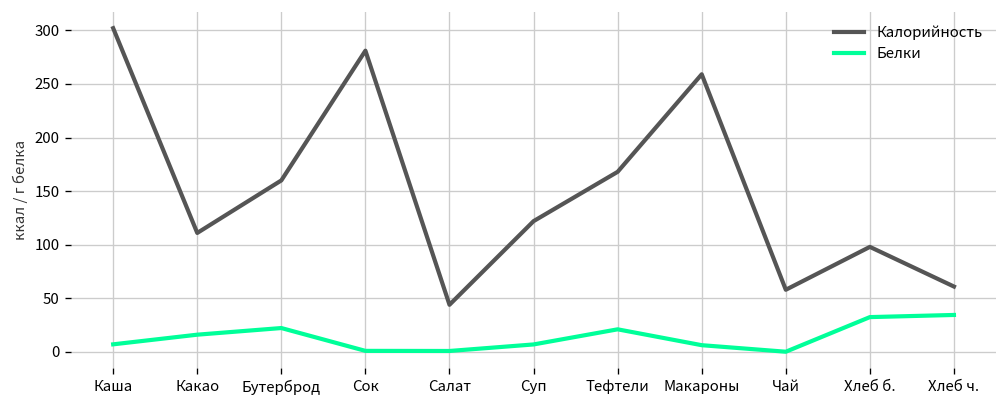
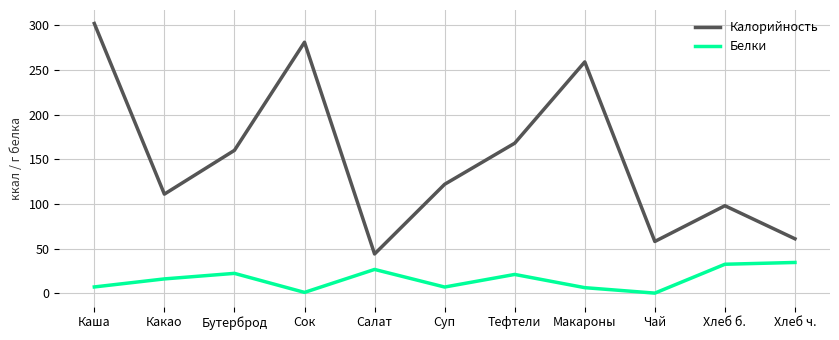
  {
    "Калорийность": {
      "Каша": 300,
      "Какао": 110,
      "Бутерброд": 160,
      "Сок": 280,
      "Салат": 40,
      "Суп": 120,
      "Тефтели": 170,
      "Макароны": 260,
      "Чай": 60,
      "Хлеб б.": 100,
      "Хлеб ч.": 60
    },
    "Белки": {
      "Каша": 10,
      "Какао": 20,
      "Бутерброд": 20,
      "Сок": 0,
-     "Салат": 0,
+     "Салат": 30,
      "Суп": 10,
      "Тефтели": 20,
      "Макароны": 10,
      "Чай": 0,
      "Хлеб б.": 30,
      "Хлеб ч.": 30
    }
  }
